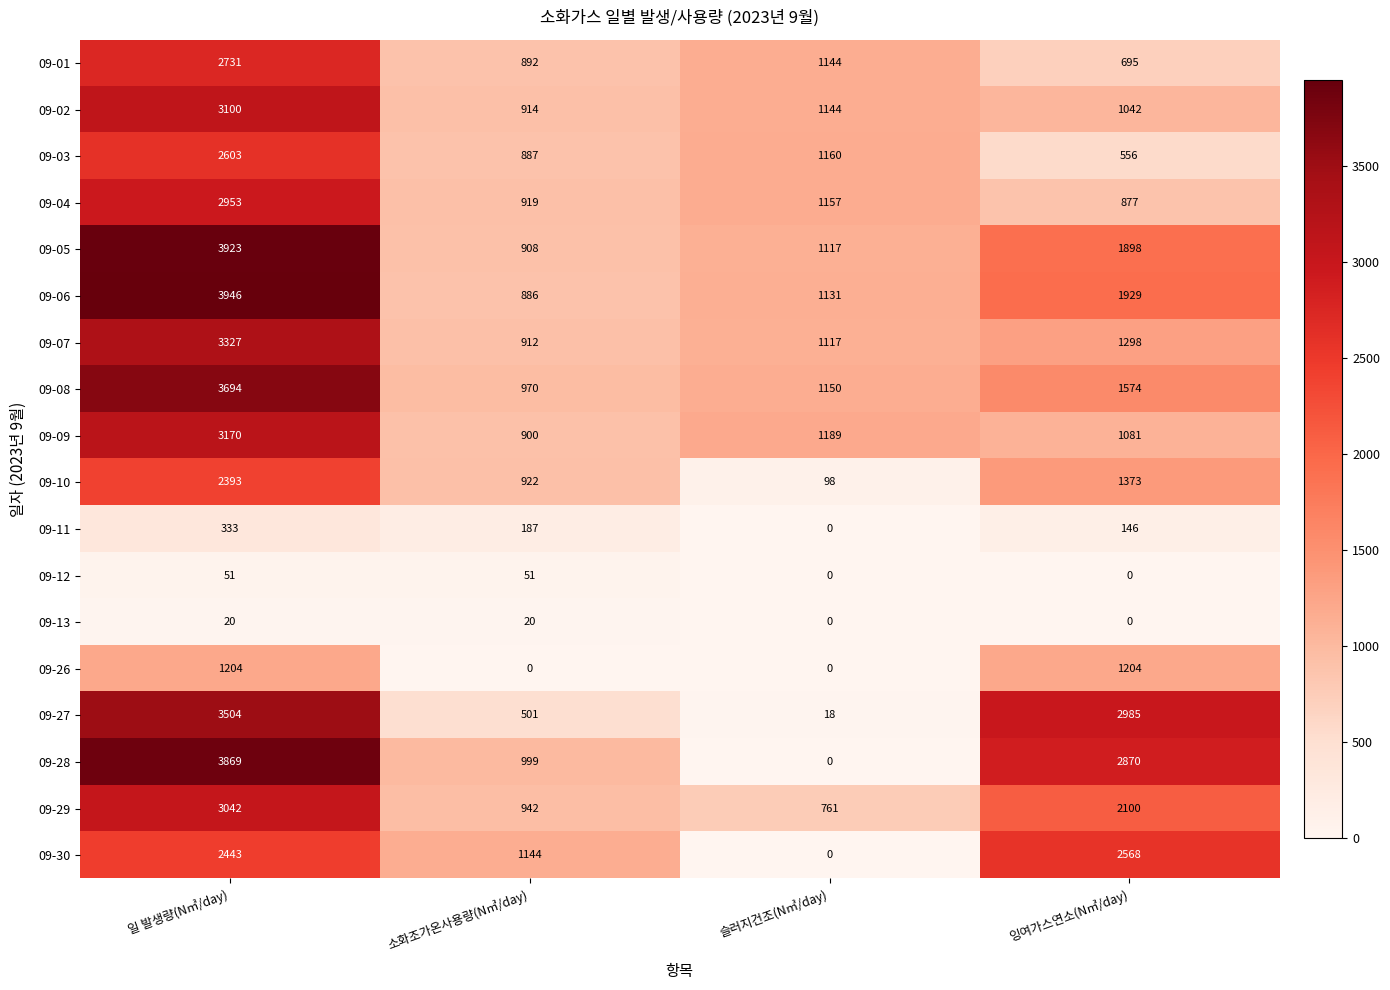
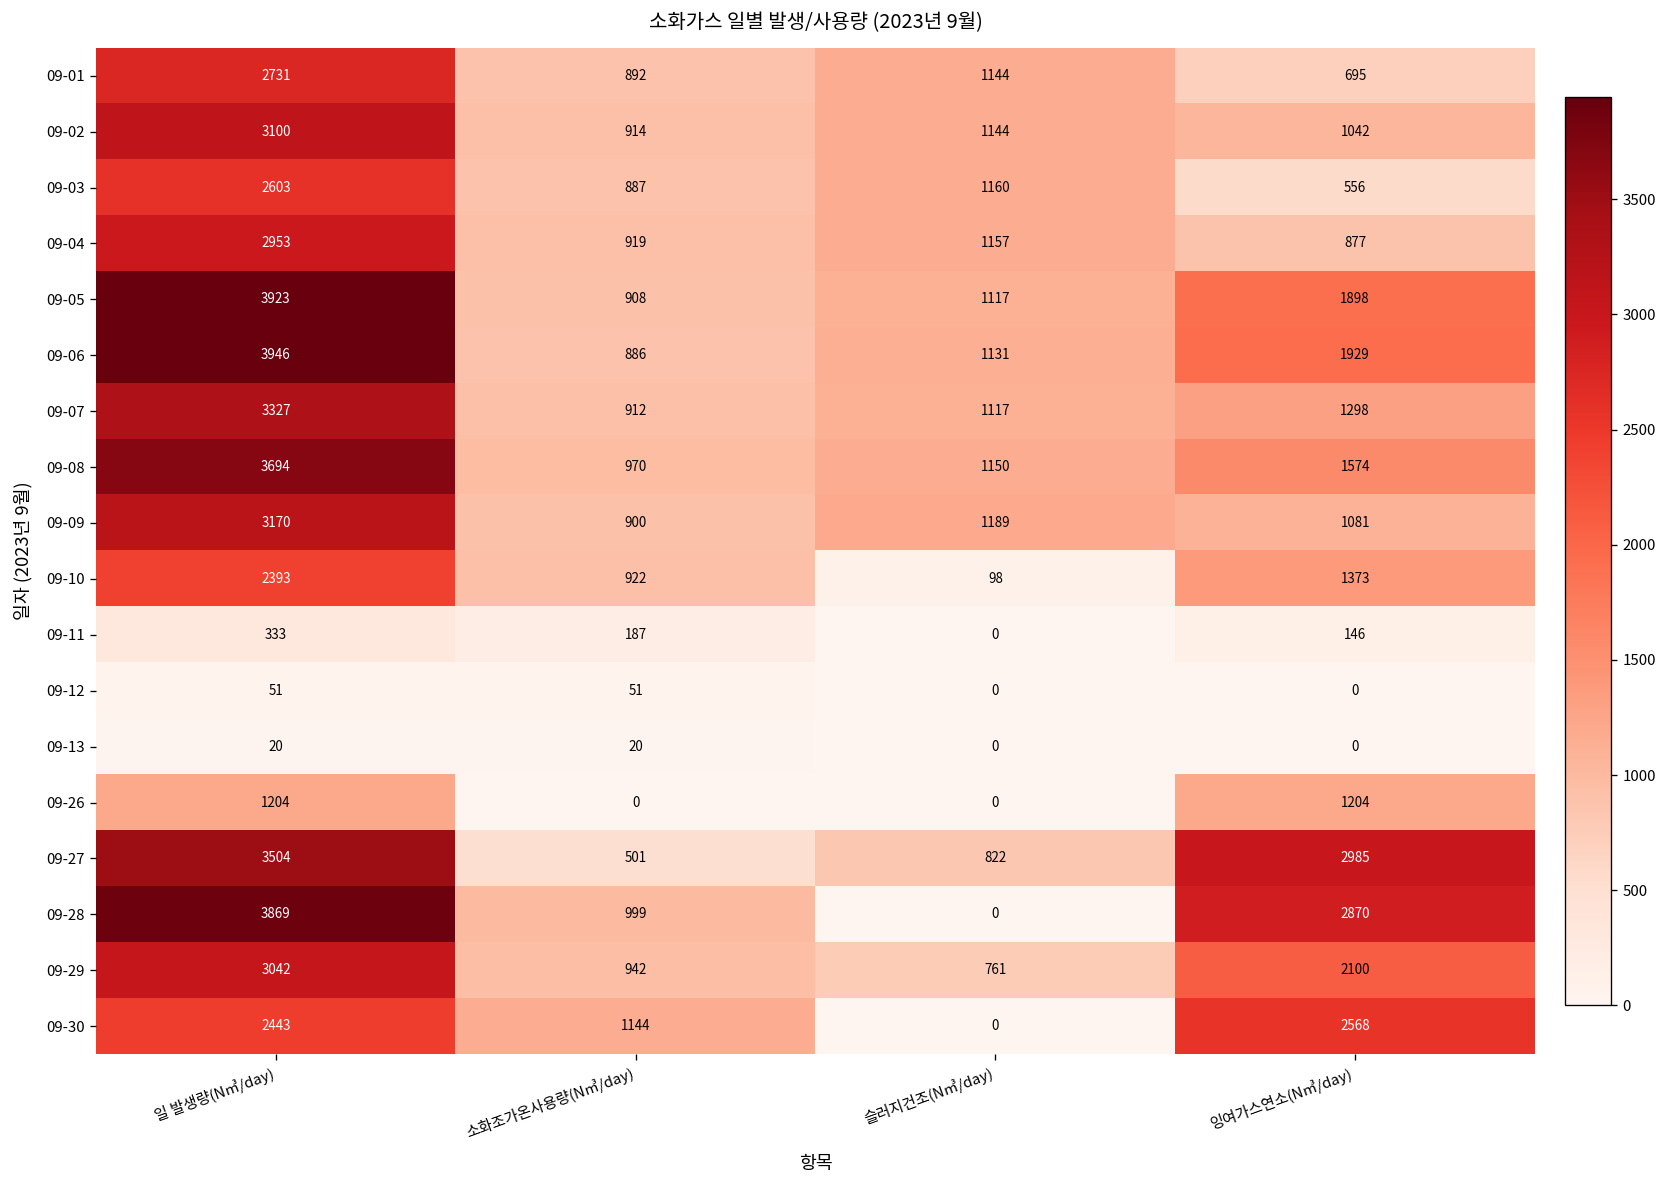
  {
    "09-01": {
      "소화조가온사용량(N㎥/day)": 892,
      "슬러지건조(N㎥/day)": 1144,
      "잉여가스연소(N㎥/day)": 695
    },
    "09-02": {
      "일 발생량(N㎥/day)": 3100,
      "슬러지건조(N㎥/day)": 1144,
      "잉여가스연소(N㎥/day)": 1042
    },
    "09-03": {
      "일 발생량(N㎥/day)": 2603,
      "소화조가온사용량(N㎥/day)": 887,
      "잉여가스연소(N㎥/day)": 556
    },
    "09-04": {
      "일 발생량(N㎥/day)": 2953,
      "소화조가온사용량(N㎥/day)": 919,
      "슬러지건조(N㎥/day)": 1157
    },
    "09-05": {
      "일 발생량(N㎥/day)": 3923,
      "소화조가온사용량(N㎥/day)": 908,
      "슬러지건조(N㎥/day)": 1117,
      "잉여가스연소(N㎥/day)": 1898
    },
    "09-06": {
      "일 발생량(N㎥/day)": 3946,
      "소화조가온사용량(N㎥/day)": 886,
      "슬러지건조(N㎥/day)": 1131,
      "잉여가스연소(N㎥/day)": 1929
    },
    "09-07": {
      "일 발생량(N㎥/day)": 3327,
      "소화조가온사용량(N㎥/day)": 912,
      "슬러지건조(N㎥/day)": 1117,
      "잉여가스연소(N㎥/day)": 1298
    },
    "09-08": {
      "일 발생량(N㎥/day)": 3694,
      "소화조가온사용량(N㎥/day)": 970,
      "슬러지건조(N㎥/day)": 1150,
      "잉여가스연소(N㎥/day)": 1574
    },
    "09-09": {
      "일 발생량(N㎥/day)": 3170,
      "소화조가온사용량(N㎥/day)": 900,
      "슬러지건조(N㎥/day)": 1189,
      "잉여가스연소(N㎥/day)": 1081
    },
    "09-10": {
      "일 발생량(N㎥/day)": 2393,
      "소화조가온사용량(N㎥/day)": 922,
      "슬러지건조(N㎥/day)": 98,
      "잉여가스연소(N㎥/day)": 1373
    },
    "09-11": {
      "일 발생량(N㎥/day)": 333,
      "소화조가온사용량(N㎥/day)": 187,
      "슬러지건조(N㎥/day)": 0,
      "잉여가스연소(N㎥/day)": 146
    },
    "09-12": {
      "일 발생량(N㎥/day)": 51,
      "소화조가온사용량(N㎥/day)": 51,
      "슬러지건조(N㎥/day)": 0,
      "잉여가스연소(N㎥/day)": 0
    },
    "09-13": {
      "일 발생량(N㎥/day)": 20,
      "소화조가온사용량(N㎥/day)": 20,
      "슬러지건조(N㎥/day)": 0,
      "잉여가스연소(N㎥/day)": 0
    },
    "09-26": {
      "일 발생량(N㎥/day)": 1204,
      "소화조가온사용량(N㎥/day)": 0,
      "슬러지건조(N㎥/day)": 0,
      "잉여가스연소(N㎥/day)": 1204
    },
    "09-27": {
      "일 발생량(N㎥/day)": 3504,
      "소화조가온사용량(N㎥/day)": 501,
-     "슬러지건조(N㎥/day)": 18,
+     "슬러지건조(N㎥/day)": 822,
      "잉여가스연소(N㎥/day)": 2985
    },
    "09-28": {
      "일 발생량(N㎥/day)": 3869,
      "소화조가온사용량(N㎥/day)": 999,
      "슬러지건조(N㎥/day)": 0,
      "잉여가스연소(N㎥/day)": 2870
    },
    "09-29": {
      "일 발생량(N㎥/day)": 3042,
      "소화조가온사용량(N㎥/day)": 942,
      "슬러지건조(N㎥/day)": 761,
      "잉여가스연소(N㎥/day)": 2100
    },
    "09-30": {
      "일 발생량(N㎥/day)": 2443,
      "소화조가온사용량(N㎥/day)": 1144,
      "슬러지건조(N㎥/day)": 0,
      "잉여가스연소(N㎥/day)": 2568
    }
  }
